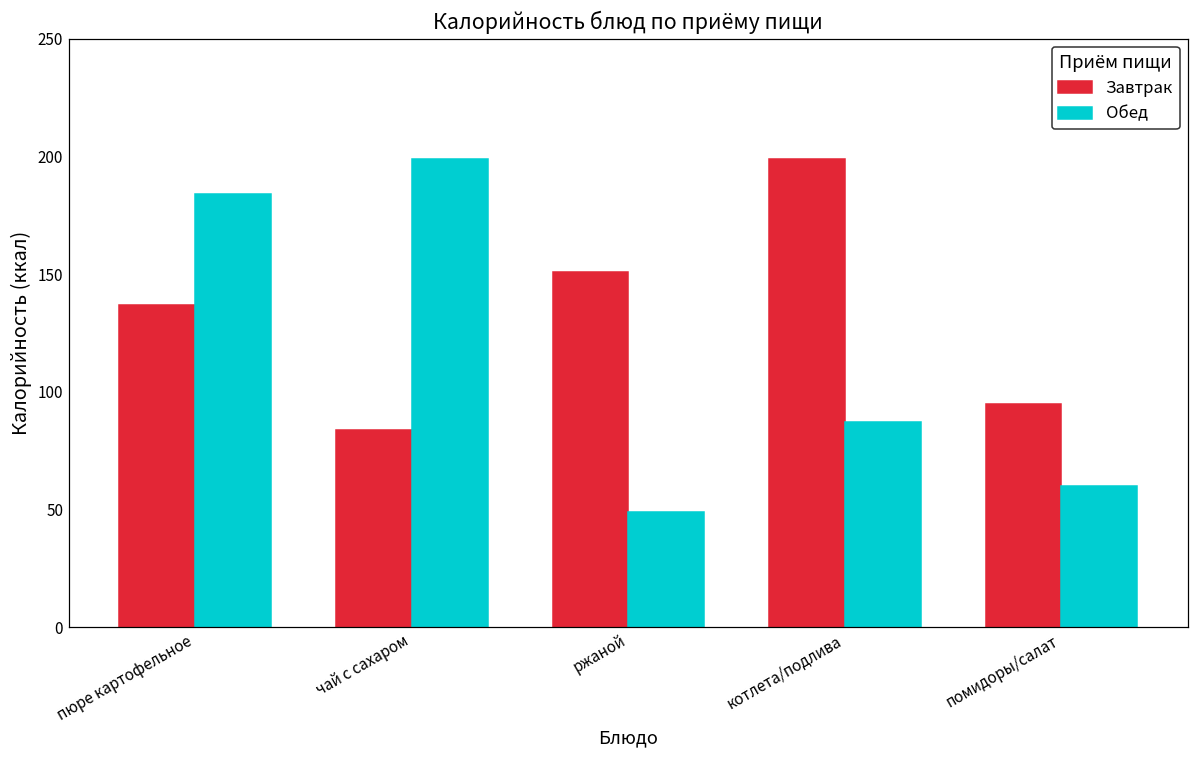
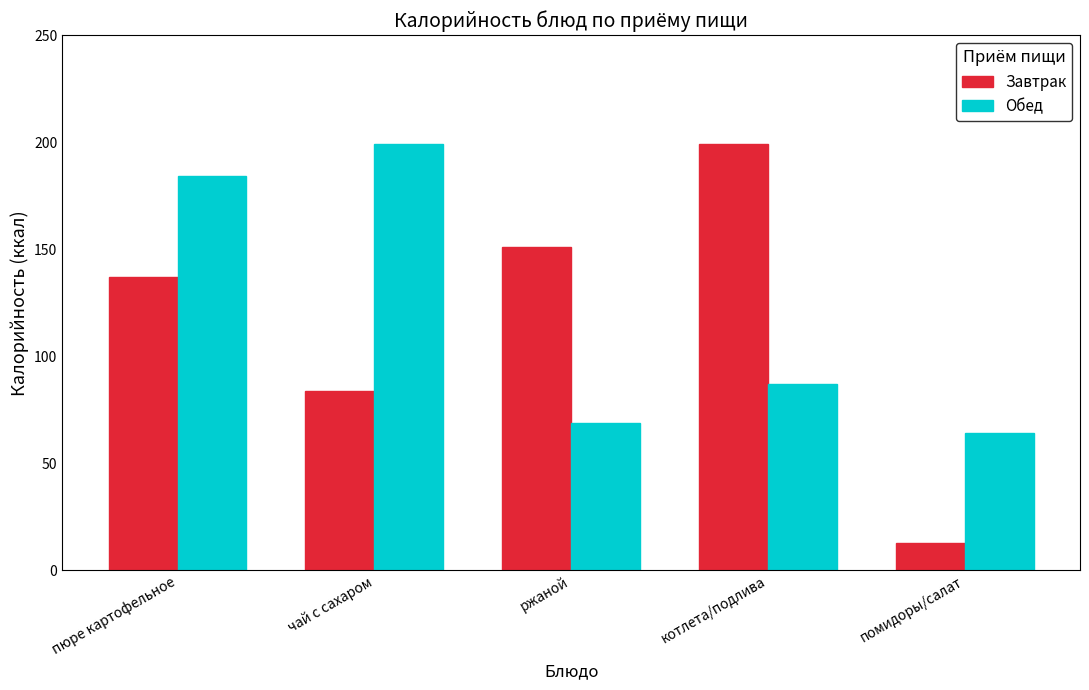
  {
    "Завтрак": {
      "пюре картофельное": 137,
      "чай с сахаром": 84,
      "ржаной": 151,
      "котлета/подлива": 199,
-     "помидоры/салат": 95
+     "помидоры/салат": 13
    },
    "Обед": {
      "пюре картофельное": 184,
      "чай с сахаром": 199,
-     "ржаной": 49,
+     "ржаной": 69,
      "котлета/подлива": 87,
-     "помидоры/салат": 60
+     "помидоры/салат": 64
    }
  }
